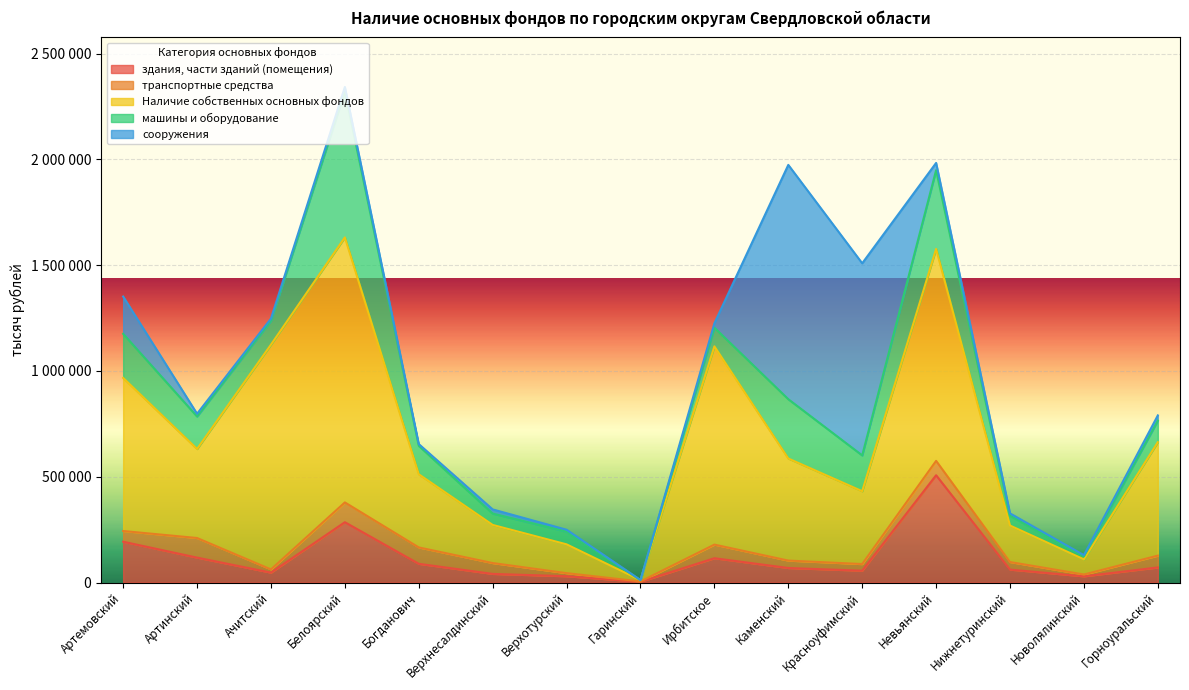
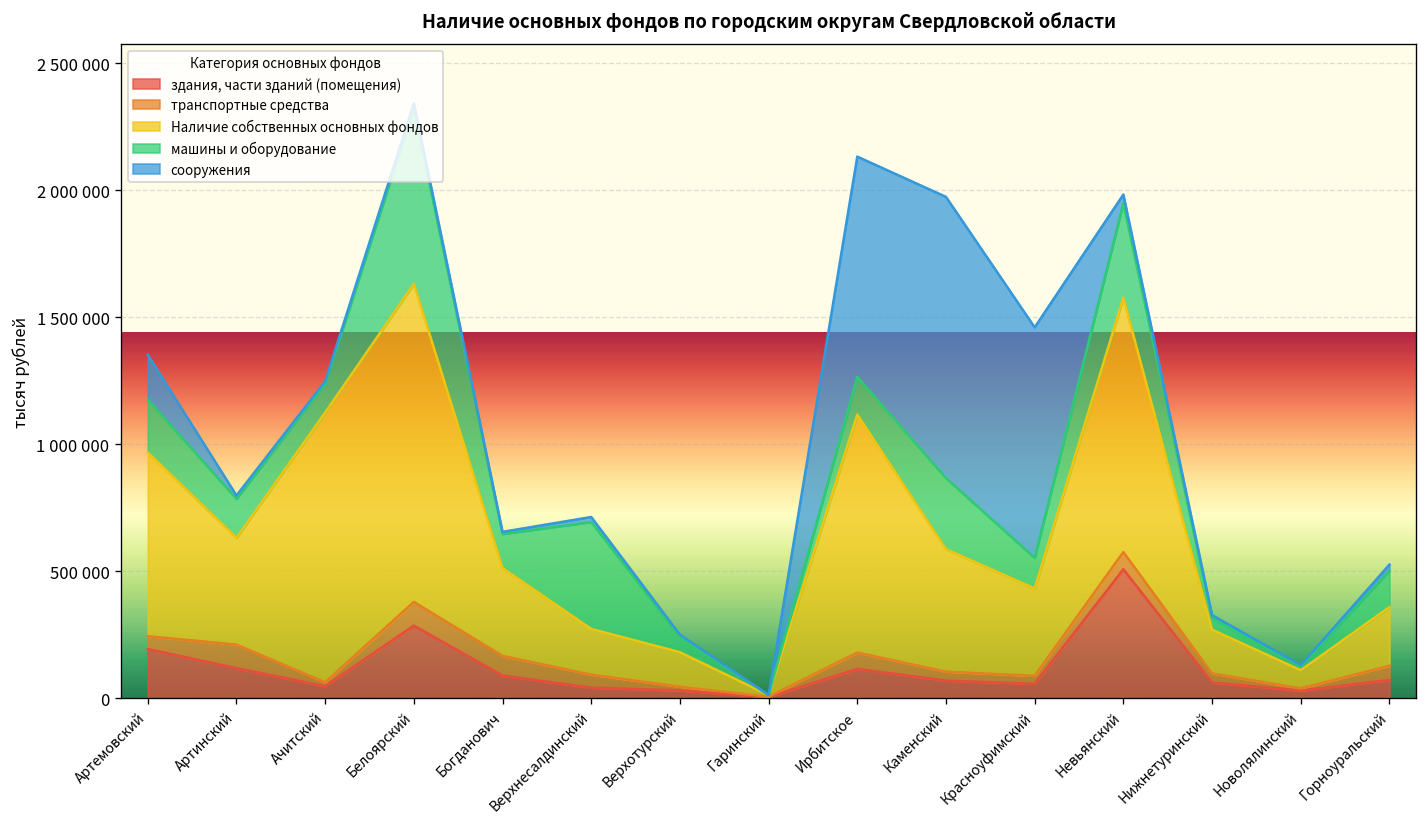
  {
    "Наличие собственных основных фондов": {
      "Артемовский": 720000,
      "Артинский": 420000,
      "Ачитский": 1060000,
      "Белоярский": 1250000,
      "Богданович": 350000,
      "Верхнесалдинский": 180000,
      "Верхотурский": 140000,
      "Ирбитское": 940000,
      "Каменский": 480000,
      "Красноуфимский": 340000,
      "Невьянский": 1000000,
      "Нижнетуринский": 170000,
      "Новолялинский": 70000,
-     "Горноуральский": 540000
+     "Горноуральский": 230000
    },
    "машины и оборудование": {
      "Артемовский": 210000,
      "Артинский": 150000,
-     "Верхнесалдинский": 50000,
-     "Ирбитское": 90000,
+     "Верхнесалдинский": 420000,
+     "Ирбитское": 150000,
      "Каменский": 280000,
-     "Красноуфимский": 170000,
+     "Красноуфимский": 120000,
      "Невьянский": 370000,
-     "Горноуральский": 100000
+     "Горноуральский": 140000
    },
    "сооружения": {
      "Артемовский": 180000,
      "Артинский": 10000,
      "Верхнесалдинский": 20000,
-     "Ирбитское": 20000,
+     "Ирбитское": 870000,
      "Каменский": 1110000,
      "Красноуфимский": 910000,
      "Невьянский": 30000,
      "Горноуральский": 20000
    }
  }
